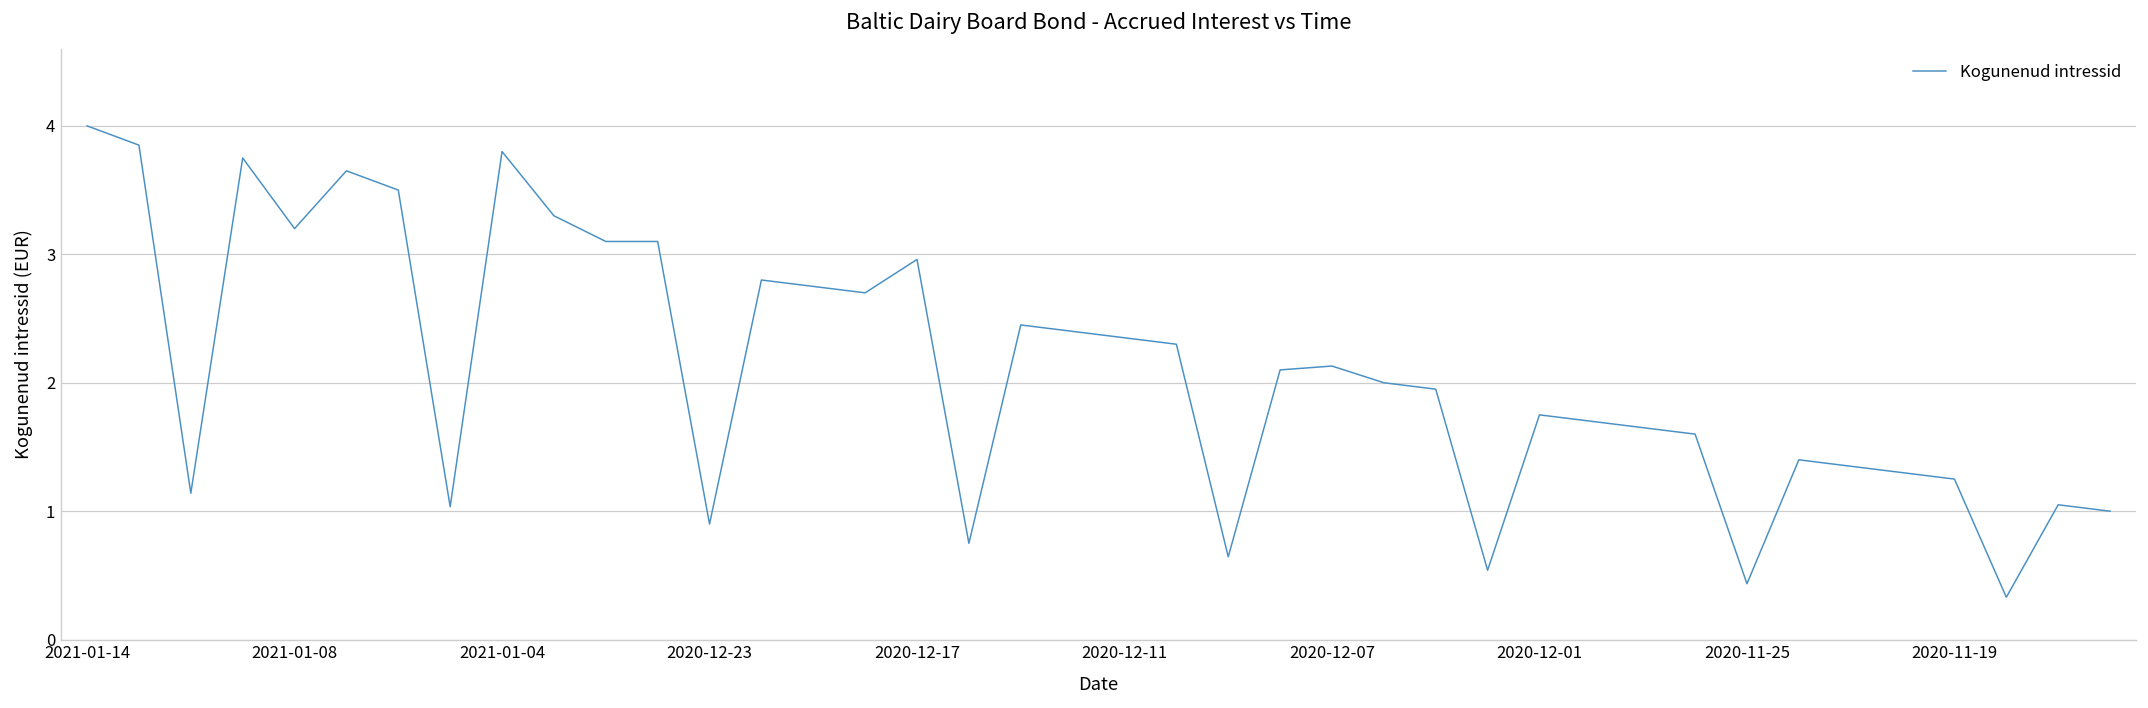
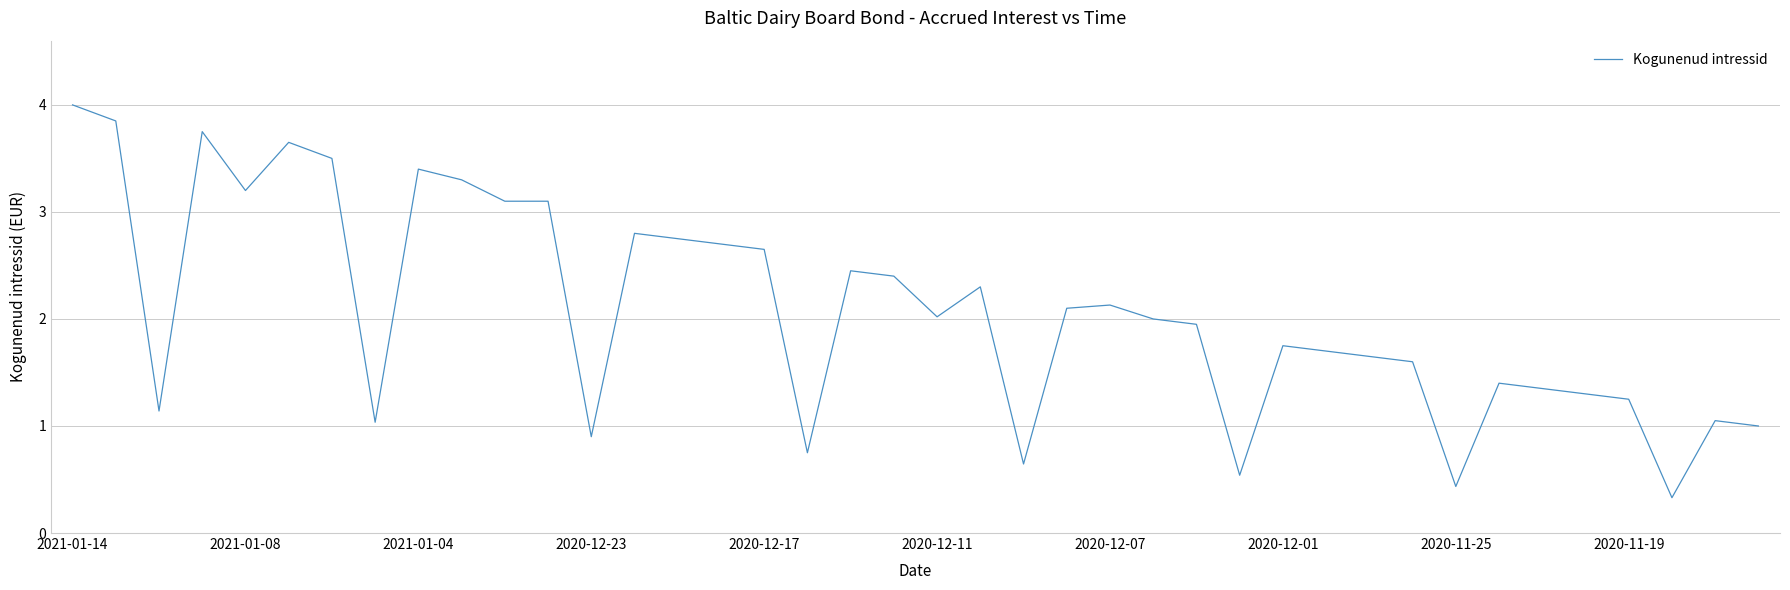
  {
    "2021-01-14": 4.00,
    "2021-01-08": 3.20,
-   "2021-01-04": 3.8,
+   "2021-01-04": 3.4,
    "2020-12-23": 0.90,
-   "2020-12-17": 2.96,
-   "2020-12-11": 2.35,
+   "2020-12-17": 2.65,
+   "2020-12-11": 2.02,
    "2020-12-07": 2.13,
    "2020-12-01": 1.75,
    "2020-11-25": 0.44,
    "2020-11-19": 1.25
  }
